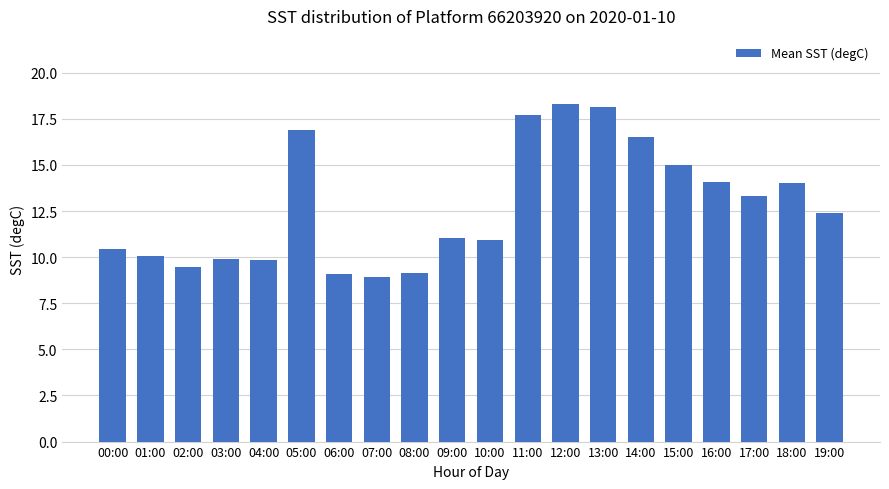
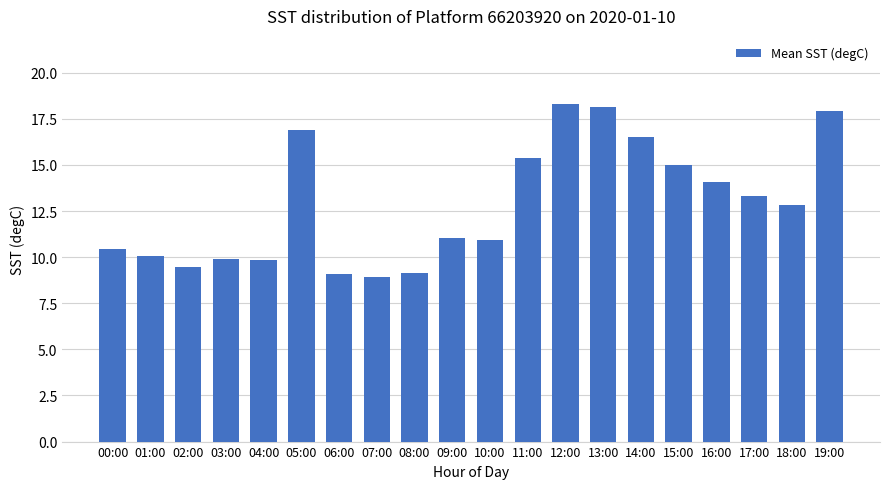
  {
    "00:00": 10.5,
    "01:00": 10.1,
    "02:00": 9.5,
    "03:00": 9.9,
    "04:00": 9.9,
    "05:00": 16.9,
    "06:00": 9.1,
    "07:00": 8.9,
    "08:00": 9.1,
    "09:00": 11.0,
    "10:00": 11.0,
-   "11:00": 17.7,
+   "11:00": 15.4,
    "12:00": 18.3,
    "13:00": 18.2,
    "14:00": 16.5,
    "15:00": 15.0,
    "16:00": 14.1,
    "17:00": 13.3,
-   "18:00": 14.0,
-   "19:00": 12.4
+   "18:00": 12.8,
+   "19:00": 17.9
  }
